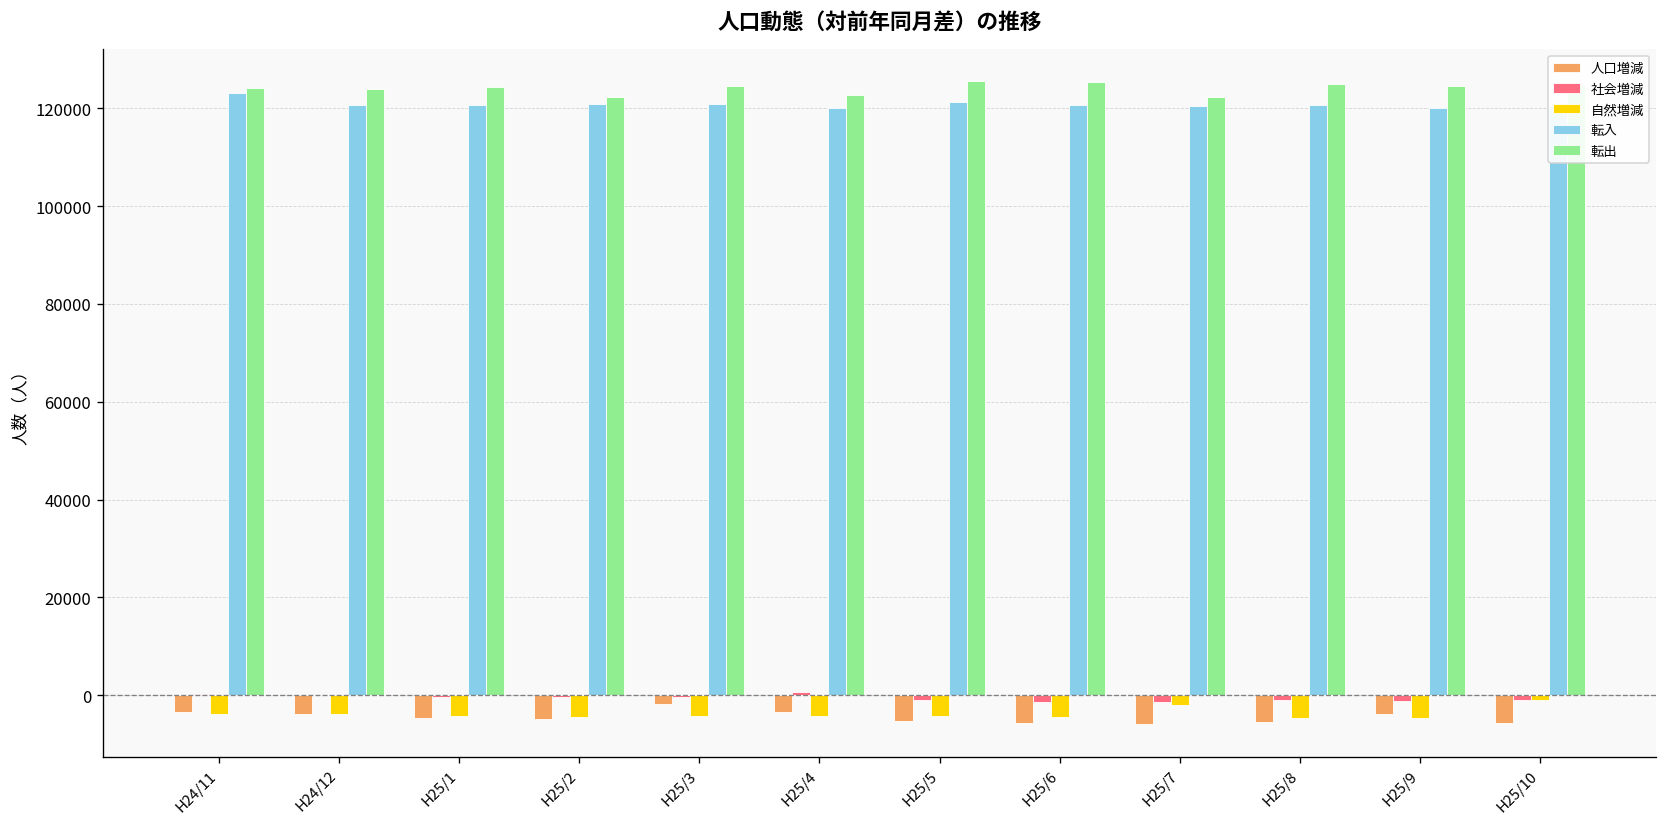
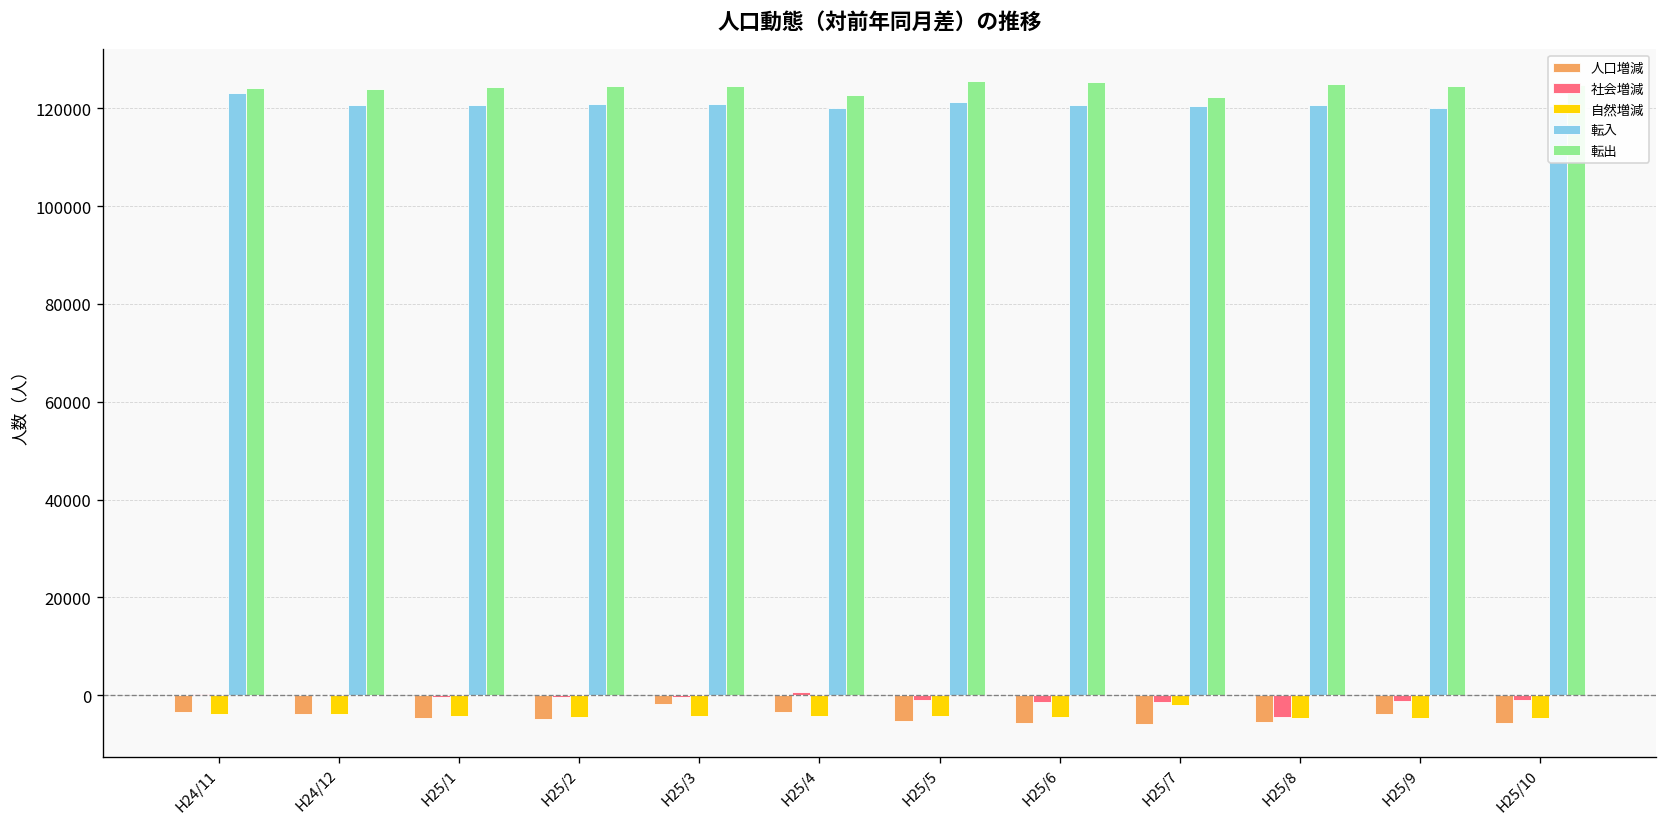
  {
    "人口増減": {
      "H24/11": -3000,
      "H24/12": -4000,
      "H25/1": -5000,
      "H25/2": -5000,
      "H25/3": -2000,
      "H25/4": -4000,
      "H25/5": -5000,
      "H25/6": -6000,
      "H25/7": -6000,
      "H25/8": -6000,
      "H25/9": -4000,
      "H25/10": -6000
    },
    "社会増減": {
      "H25/4": 1000,
      "H25/5": -1000,
      "H25/6": -1000,
      "H25/7": -1000,
-     "H25/8": -1000,
+     "H25/8": -4000,
      "H25/9": -1000,
      "H25/10": -1000
    },
    "自然増減": {
      "H24/11": -4000,
      "H24/12": -4000,
      "H25/1": -4000,
      "H25/2": -4000,
      "H25/3": -4000,
      "H25/4": -4000,
      "H25/5": -4000,
      "H25/6": -4000,
      "H25/7": -2000,
      "H25/8": -5000,
      "H25/9": -5000,
-     "H25/10": -1000
+     "H25/10": -5000
    },
    "転入": {
      "H24/11": 123000,
      "H24/12": 121000,
      "H25/1": 121000,
      "H25/2": 121000,
      "H25/3": 121000,
      "H25/4": 120000,
      "H25/5": 121000,
      "H25/6": 121000,
      "H25/7": 121000,
      "H25/8": 121000,
      "H25/9": 120000
    },
    "転出": {
      "H24/11": 124000,
      "H24/12": 124000,
      "H25/1": 124000,
-     "H25/2": 122000,
+     "H25/2": 125000,
      "H25/3": 125000,
      "H25/4": 123000,
      "H25/5": 126000,
      "H25/6": 125000,
      "H25/7": 122000,
      "H25/8": 125000,
      "H25/9": 125000
    }
  }
